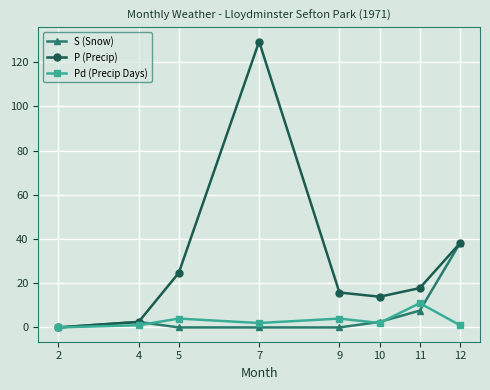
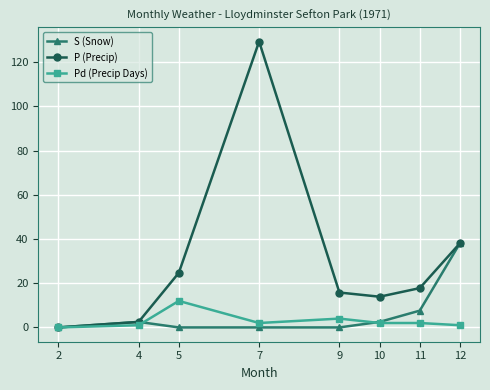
  {
    "Pd (Precip Days)": {
      "4": 1,
-     "5": 4,
+     "5": 12,
      "7": 2,
      "9": 4,
-     "11": 11,
+     "11": 2,
      "12": 1
    }
  }
